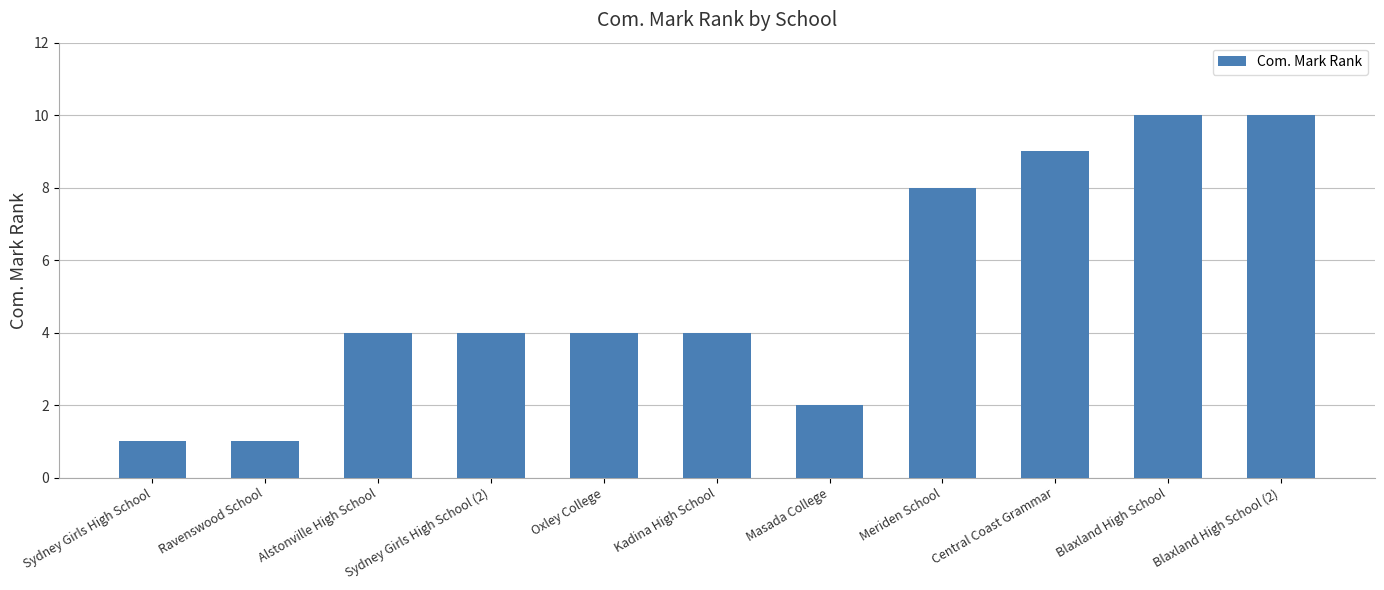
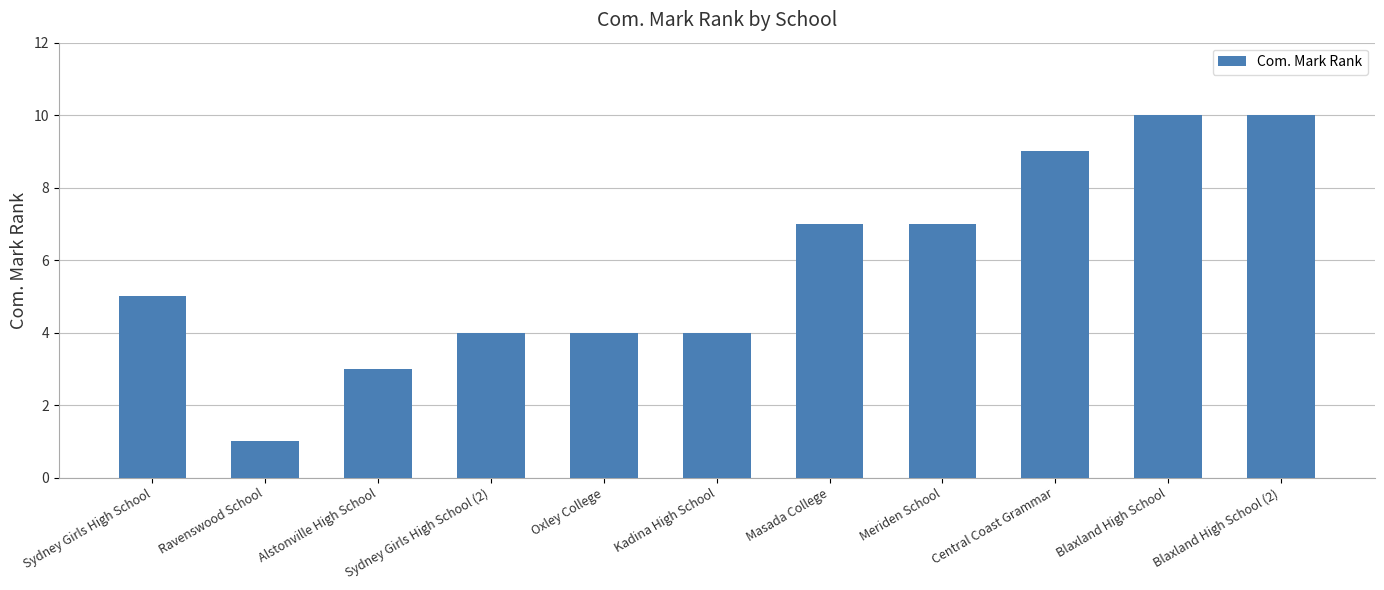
  {
-   "Sydney Girls High School": 1,
+   "Sydney Girls High School": 5,
    "Ravenswood School": 1,
-   "Alstonville High School": 4,
+   "Alstonville High School": 3,
    "Sydney Girls High School (2)": 4,
    "Oxley College": 4,
    "Kadina High School": 4,
-   "Masada College": 2,
-   "Meriden School": 8,
+   "Masada College": 7,
+   "Meriden School": 7,
    "Central Coast Grammar": 9,
    "Blaxland High School": 10,
    "Blaxland High School (2)": 10
  }
